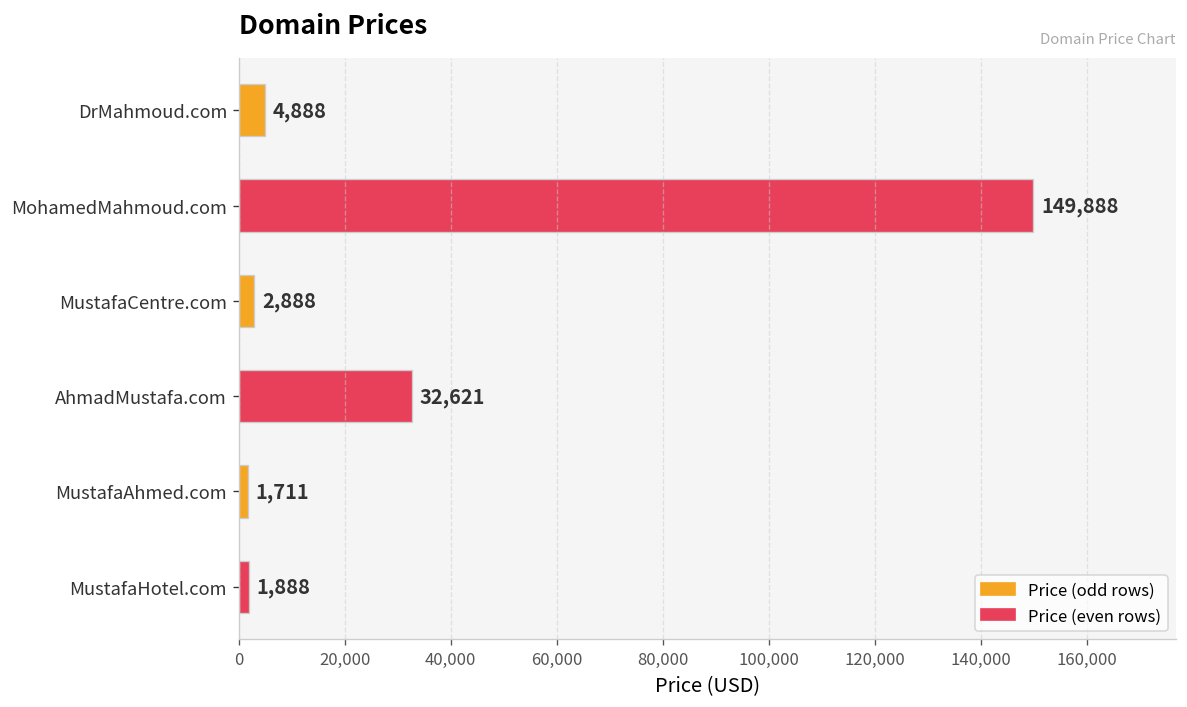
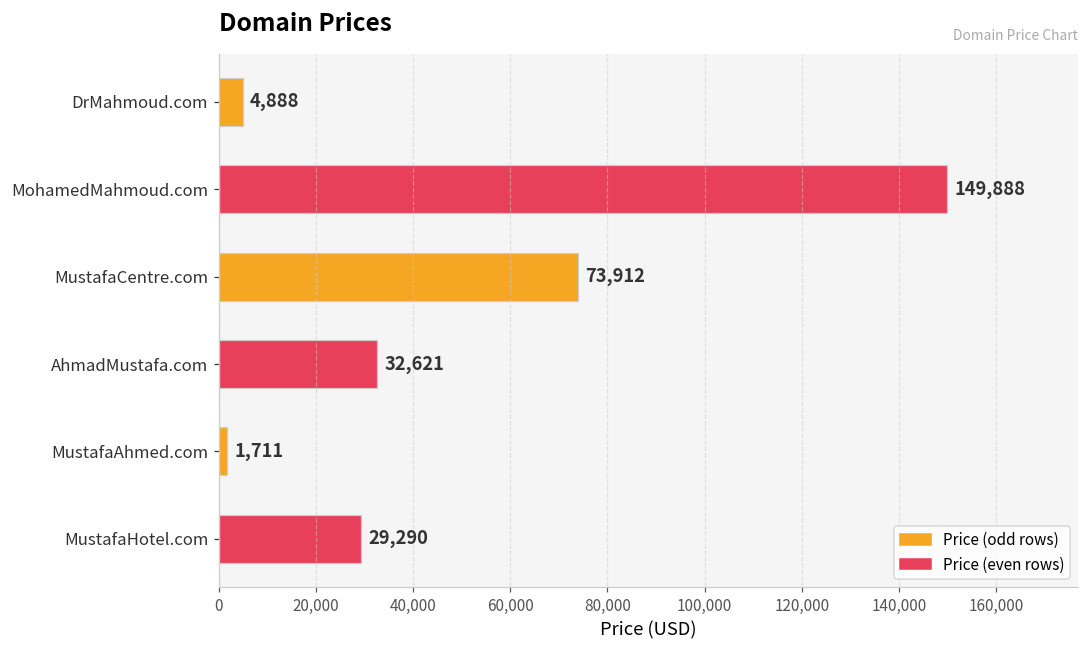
  {
    "DrMahmoud.com": "4,888",
    "MohamedMahmoud.com": "149,888",
-   "MustafaCentre.com": "2,888",
+   "MustafaCentre.com": "73,912",
    "AhmadMustafa.com": "32,621",
    "MustafaAhmed.com": "1,711",
-   "MustafaHotel.com": "1,888"
+   "MustafaHotel.com": "29,290"
  }
